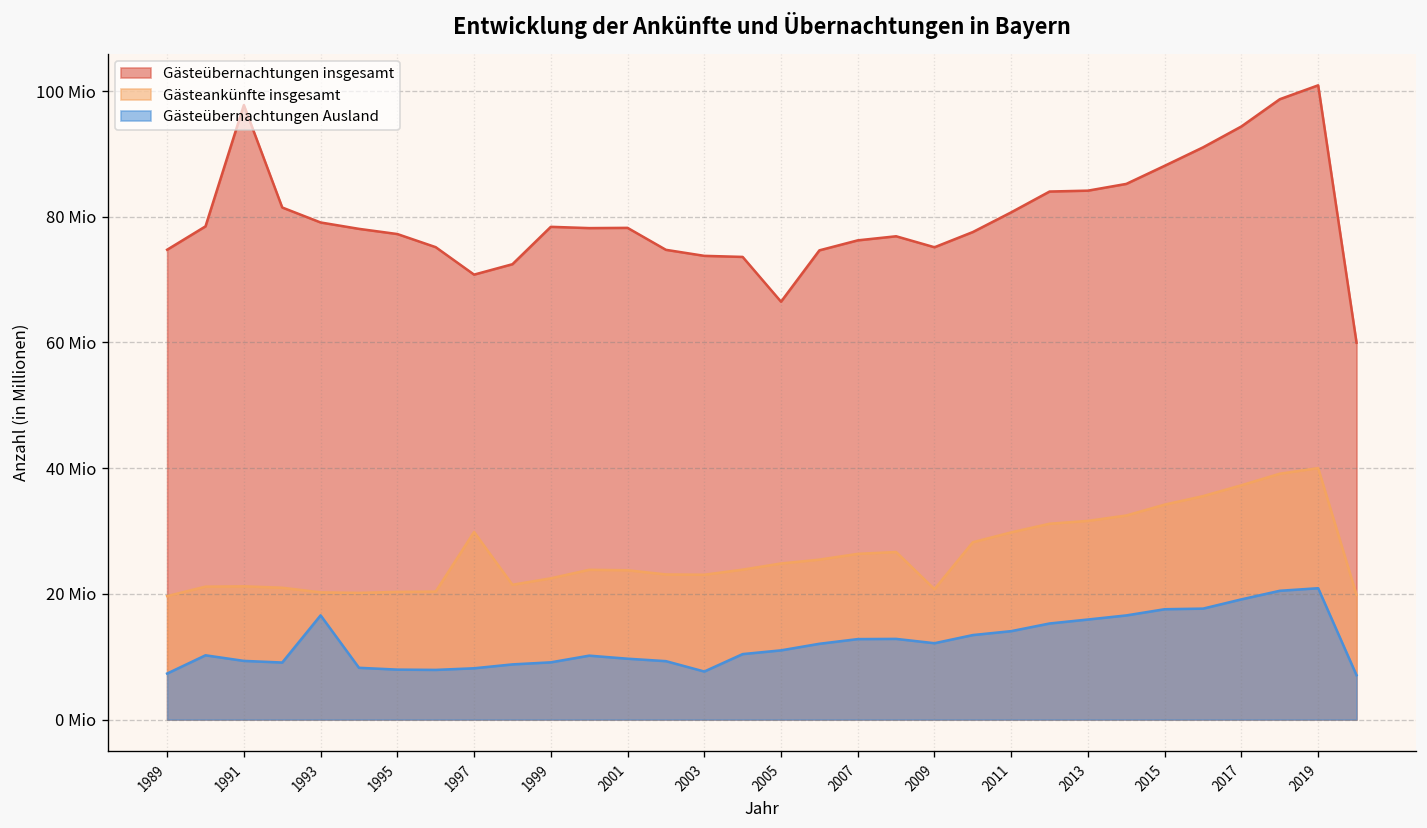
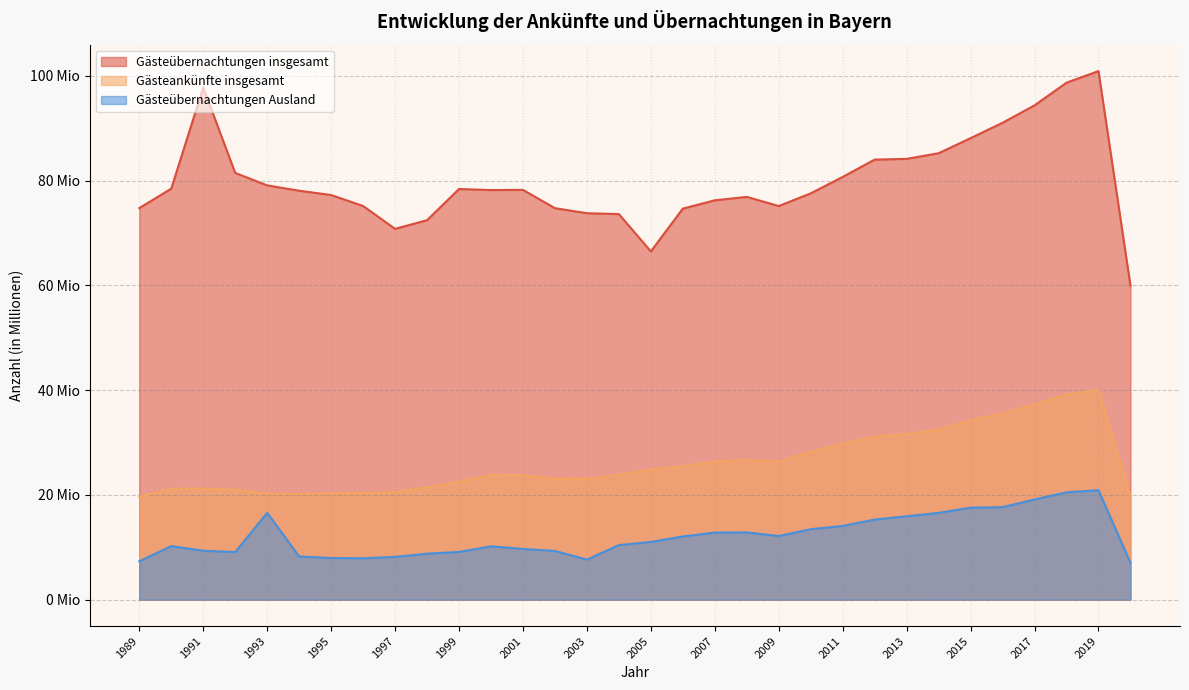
  {
    "Gästeübernachtungen insgesamt": {
      "1989": "75 Mio",
      "1993": "79 Mio",
      "1995": "77 Mio",
      "1997": "71 Mio",
      "1999": "78 Mio",
      "2001": "78 Mio",
      "2003": "74 Mio",
      "2005": "66 Mio",
      "2007": "76 Mio",
      "2009": "75 Mio",
      "2011": "81 Mio",
      "2013": "84 Mio",
      "2015": "88 Mio",
      "2017": "94 Mio",
      "2019": "101 Mio"
    },
    "Gästeankünfte insgesamt": {
      "1989": "20 Mio",
      "1991": "21 Mio",
      "1993": "20 Mio",
      "1995": "20 Mio",
-     "1997": "30 Mio",
+     "1997": "21 Mio",
      "1999": "22 Mio",
      "2001": "24 Mio",
      "2003": "23 Mio",
      "2005": "25 Mio",
      "2007": "26 Mio",
-     "2009": "21 Mio",
+     "2009": "26 Mio",
      "2011": "30 Mio",
      "2013": "32 Mio",
      "2015": "34 Mio",
      "2017": "37 Mio",
      "2019": "40 Mio"
    },
    "Gästeübernachtungen Ausland": {
      "1989": "7 Mio",
      "1991": "9 Mio",
      "1993": "17 Mio",
      "1995": "8 Mio",
      "1997": "8 Mio",
      "1999": "9 Mio",
      "2001": "10 Mio",
      "2003": "8 Mio",
      "2005": "11 Mio",
      "2007": "13 Mio",
      "2009": "12 Mio",
      "2011": "14 Mio",
      "2013": "16 Mio",
      "2015": "18 Mio",
      "2017": "19 Mio",
      "2019": "21 Mio"
    }
  }
